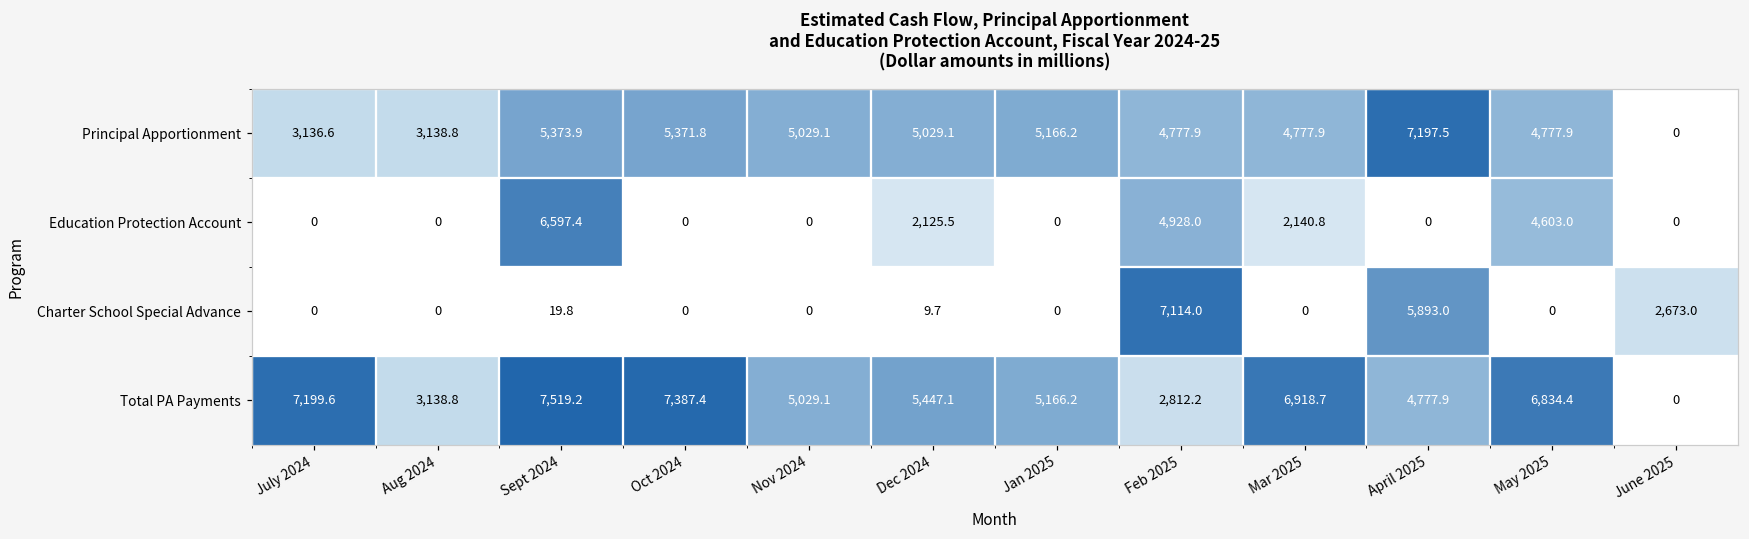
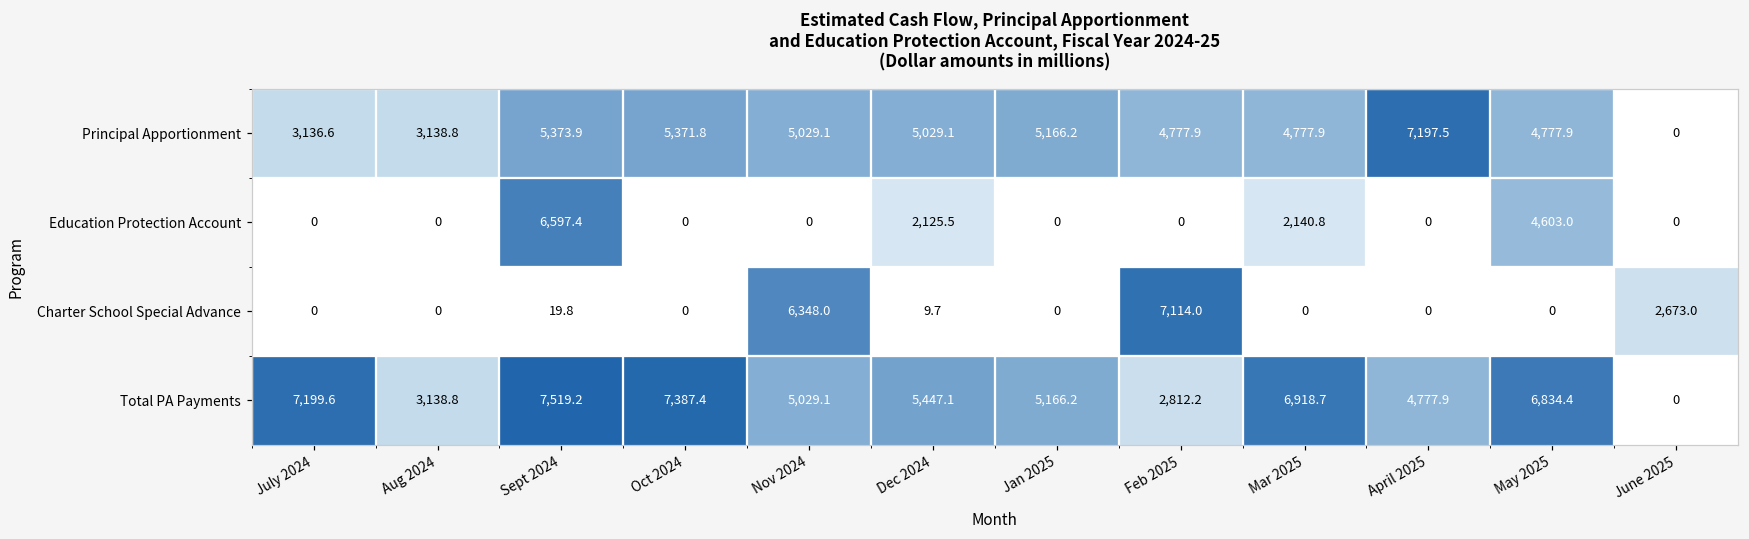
  {
    "Principal Apportionment": {
      "July 2024": "3,136.6",
      "Aug 2024": "3,138.8",
      "Sept 2024": "5,373.9",
      "Oct 2024": "5,371.8",
      "Nov 2024": "5,029.1",
      "Dec 2024": "5,029.1",
      "Jan 2025": "5,166.2",
      "Feb 2025": "4,777.9",
      "Mar 2025": "4,777.9",
      "April 2025": "7,197.5",
      "May 2025": "4,777.9",
      "June 2025": "0"
    },
    "Education Protection Account": {
      "July 2024": "0",
      "Aug 2024": "0",
      "Sept 2024": "6,597.4",
      "Oct 2024": "0",
      "Nov 2024": "0",
      "Dec 2024": "2,125.5",
      "Jan 2025": "0",
-     "Feb 2025": "4,928.0",
+     "Feb 2025": "0",
      "Mar 2025": "2,140.8",
      "April 2025": "0",
      "May 2025": "4,603.0",
      "June 2025": "0"
    },
    "Charter School Special Advance": {
      "July 2024": "0",
      "Aug 2024": "0",
      "Sept 2024": "19.8",
      "Oct 2024": "0",
-     "Nov 2024": "0",
+     "Nov 2024": "6,348.0",
      "Dec 2024": "9.7",
      "Jan 2025": "0",
      "Feb 2025": "7,114.0",
      "Mar 2025": "0",
-     "April 2025": "5,893.0",
+     "April 2025": "0",
      "May 2025": "0",
      "June 2025": "2,673.0"
    },
    "Total PA Payments": {
      "July 2024": "7,199.6",
      "Aug 2024": "3,138.8",
      "Sept 2024": "7,519.2",
      "Oct 2024": "7,387.4",
      "Nov 2024": "5,029.1",
      "Dec 2024": "5,447.1",
      "Jan 2025": "5,166.2",
      "Feb 2025": "2,812.2",
      "Mar 2025": "6,918.7",
      "April 2025": "4,777.9",
      "May 2025": "6,834.4",
      "June 2025": "0"
    }
  }
